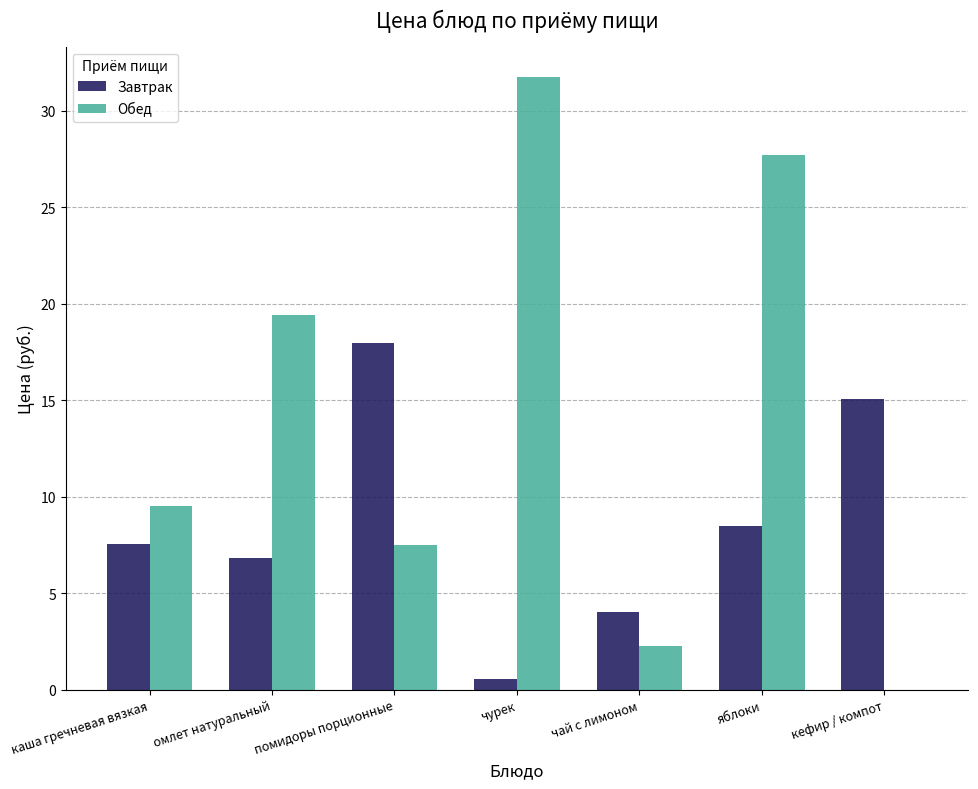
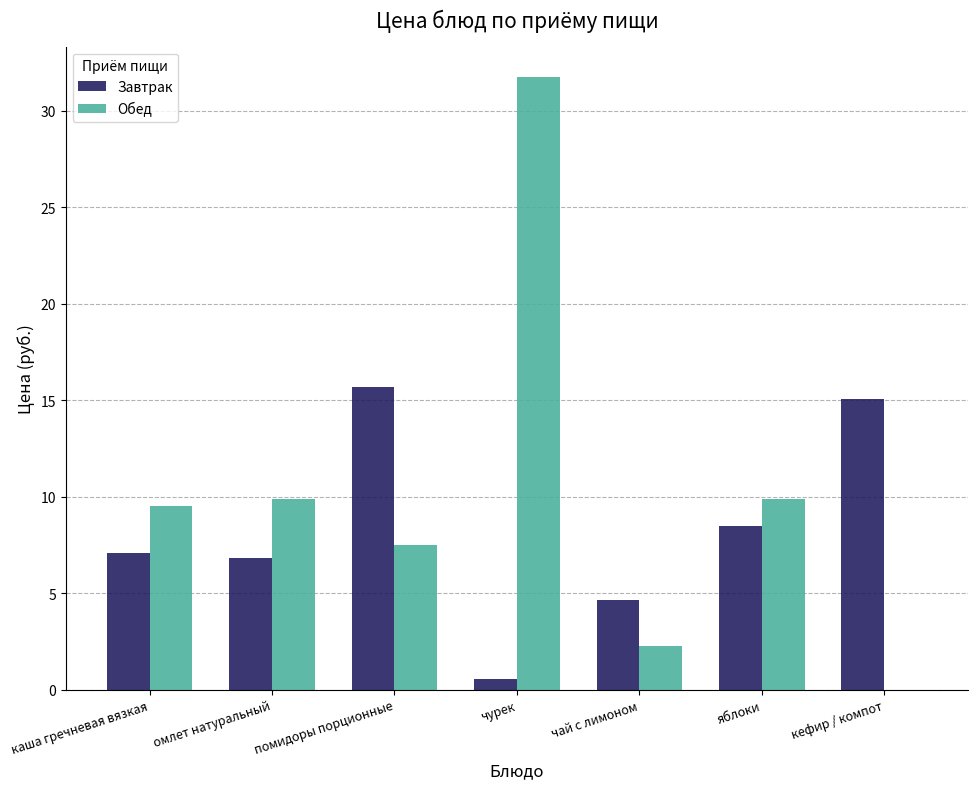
  {
    "Завтрак": {
-     "каша гречневая вязкая": 7.6,
+     "каша гречневая вязкая": 7.1,
      "омлет натуральный": 6.8,
-     "помидоры порционные": 18.0,
+     "помидоры порционные": 15.7,
      "чурек": 0.6,
-     "чай с лимоном": 4.0,
+     "чай с лимоном": 4.6,
      "яблоки": 8.5,
      "кефир / компот": 15.1
    },
    "Обед": {
      "каша гречневая вязкая": 9.5,
-     "омлет натуральный": 19.4,
+     "омлет натуральный": 9.9,
      "помидоры порционные": 7.5,
      "чурек": 31.7,
      "чай с лимоном": 2.3,
-     "яблоки": 27.7,
+     "яблоки": 9.9,
      "кефир / компот": 0.0
    }
  }
